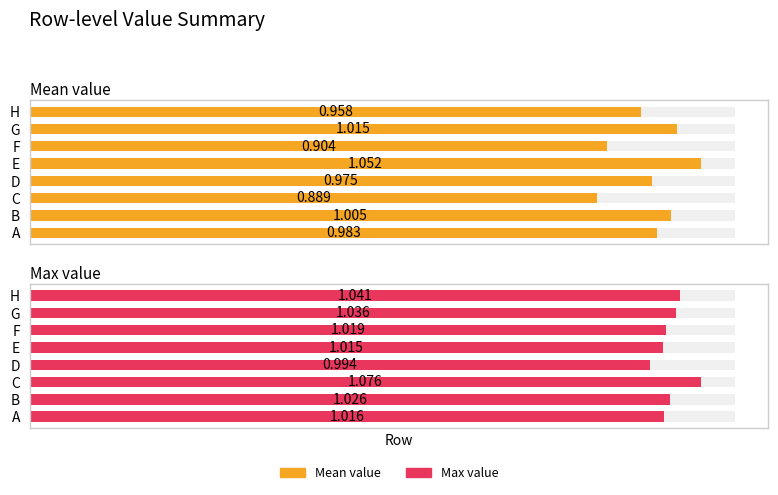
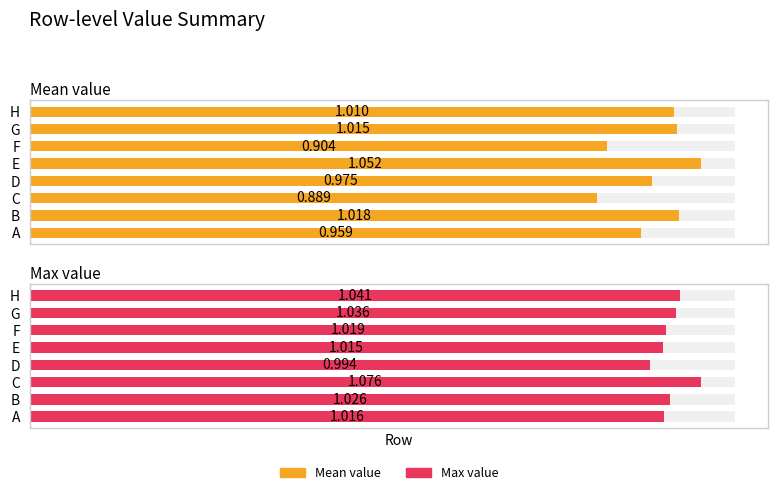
  {
    "Mean value": {
      "Mean value": {
-       "H": 0.958,
-       "B": 1.005,
-       "A": 0.983
+       "H": 1.010,
+       "B": 1.018,
+       "A": 0.959
      }
    }
  }
